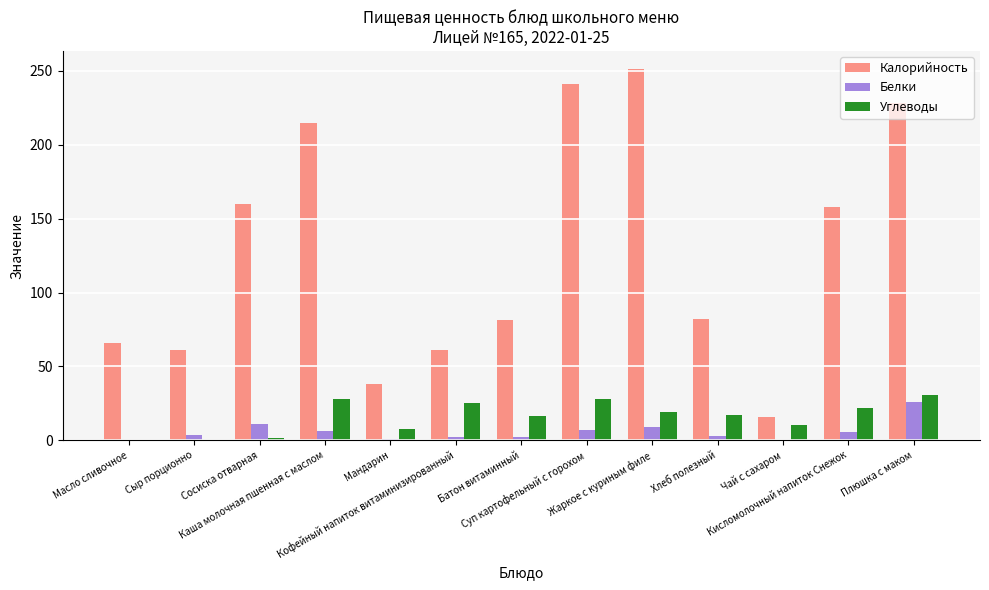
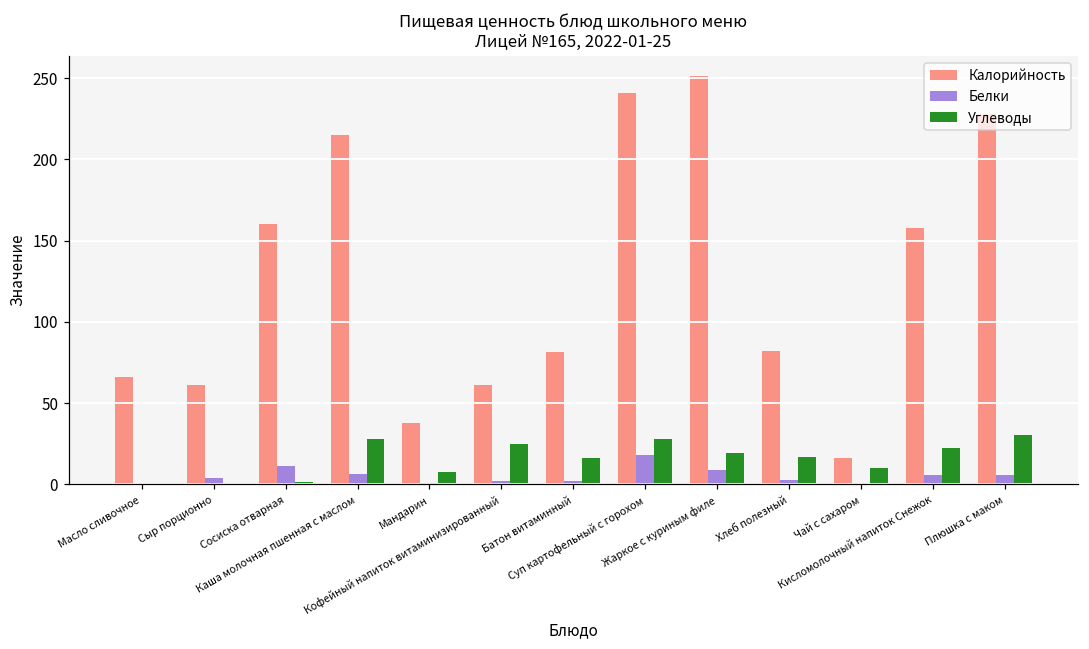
  {
    "Калорийность": {
      "Масло сливочное": 66,
      "Сыр порционно": 61,
      "Сосиска отварная": 160,
      "Каша молочная пшенная с маслом": 215,
      "Мандарин": 38,
      "Кофейный напиток витаминизированный": 61,
      "Батон витаминный": 81,
      "Суп картофельный с горохом": 241,
      "Жаркое с куриным филе": 251,
      "Хлеб полезный": 82,
      "Чай с сахаром": 16,
      "Кисломолочный напиток Снежок": 158
    },
    "Белки": {
      "Сыр порционно": 4,
      "Сосиска отварная": 11,
      "Каша молочная пшенная с маслом": 7,
      "Кофейный напиток витаминизированный": 2,
      "Батон витаминный": 2,
-     "Суп картофельный с горохом": 7,
+     "Суп картофельный с горохом": 18,
      "Жаркое с куриным филе": 9,
      "Хлеб полезный": 3,
      "Кисломолочный напиток Снежок": 6,
-     "Плюшка с маком": 26
+     "Плюшка с маком": 6
    },
    "Углеводы": {
      "Сыр порционно": 0,
      "Каша молочная пшенная с маслом": 28,
      "Мандарин": 8,
      "Кофейный напиток витаминизированный": 25,
      "Батон витаминный": 17,
      "Суп картофельный с горохом": 28,
      "Жаркое с куриным филе": 19,
      "Хлеб полезный": 17,
      "Чай с сахаром": 10,
      "Кисломолочный напиток Снежок": 22,
      "Плюшка с маком": 31
    }
  }
